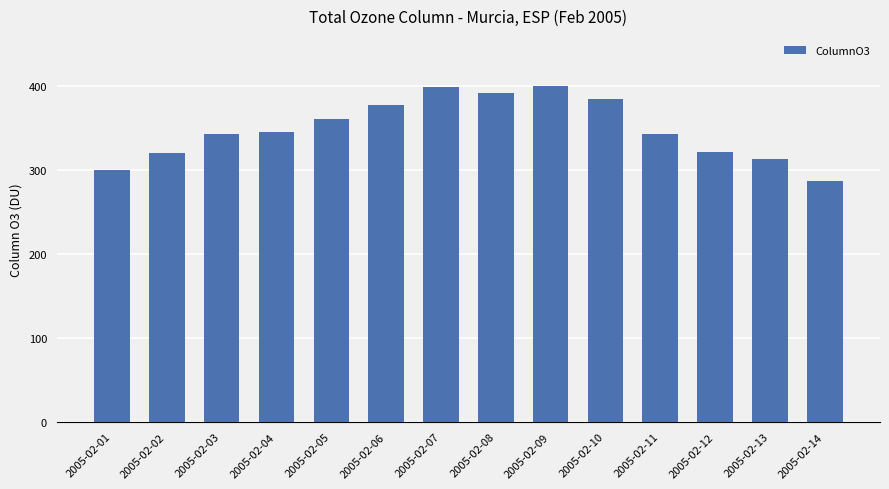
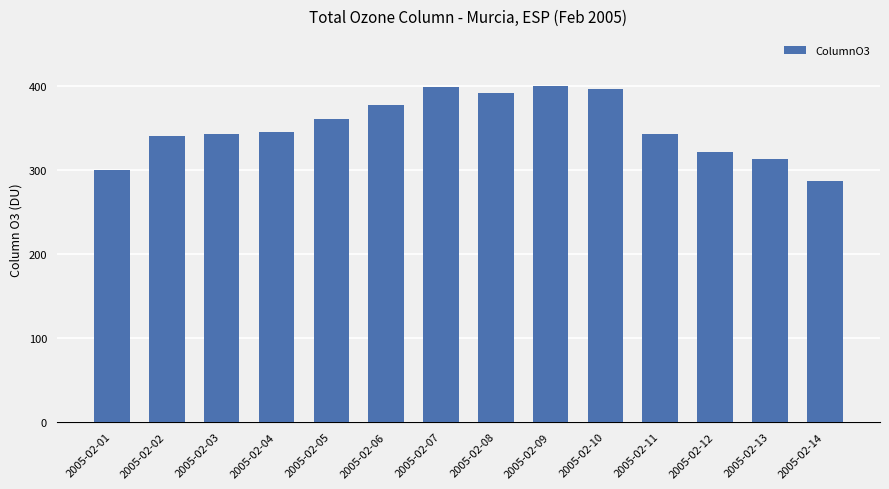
  {
    "2005-02-01": 300,
-   "2005-02-02": 320,
+   "2005-02-02": 340,
    "2005-02-03": 340,
    "2005-02-04": 350,
    "2005-02-05": 360,
    "2005-02-06": 380,
    "2005-02-07": 400,
    "2005-02-08": 390,
    "2005-02-09": 400,
-   "2005-02-10": 390,
+   "2005-02-10": 400,
    "2005-02-11": 340,
    "2005-02-12": 320,
    "2005-02-13": 310,
    "2005-02-14": 290
  }
